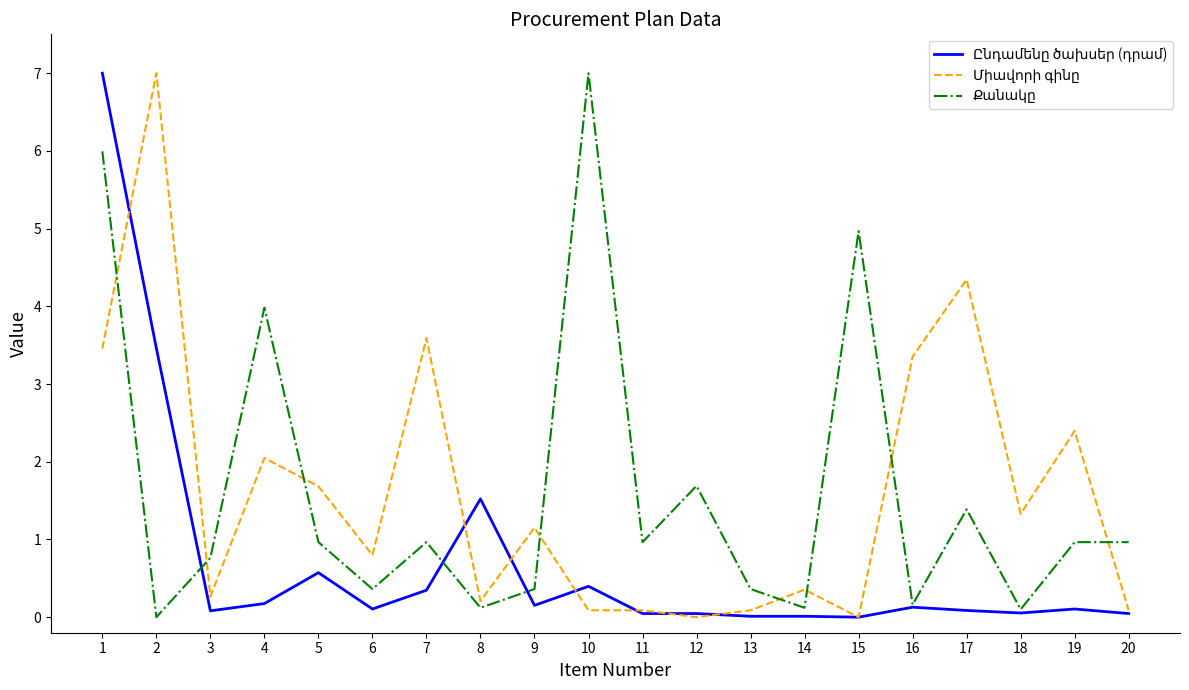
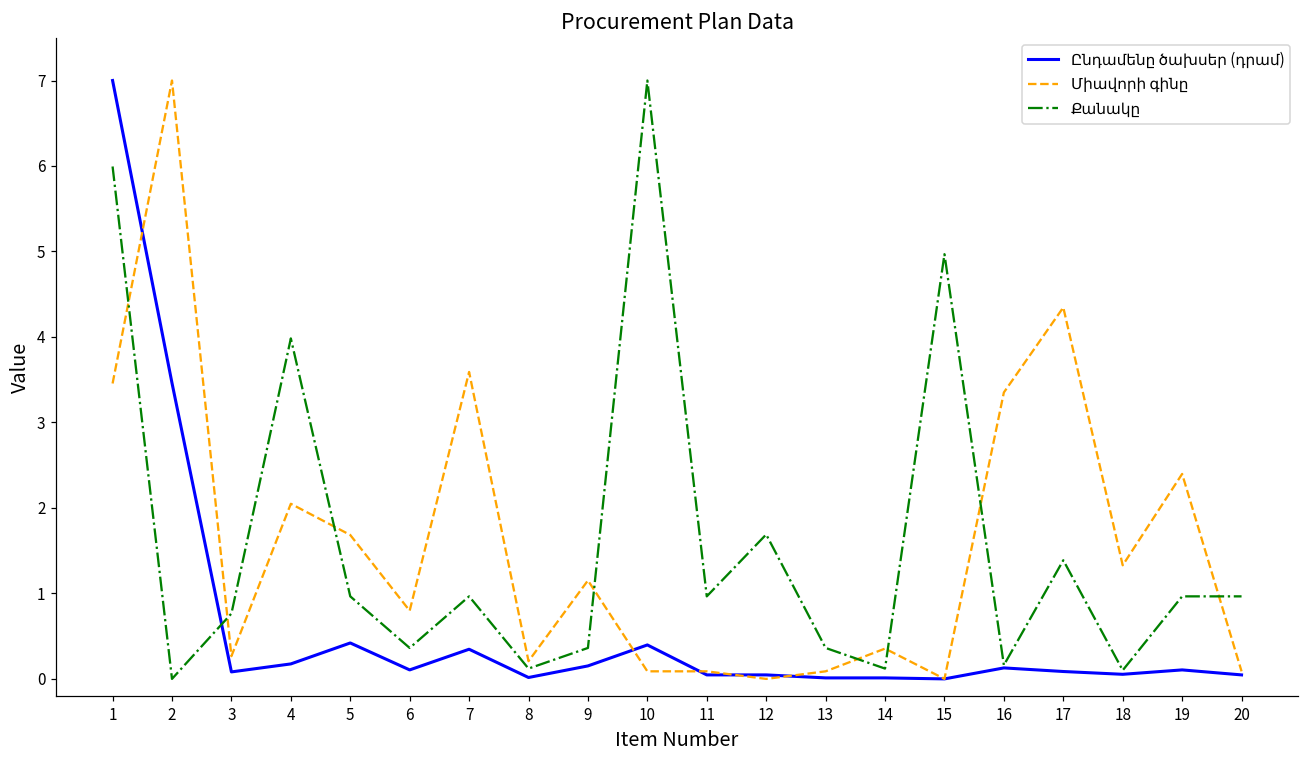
  {
    "Ընդամենը ծախսեր (դրամ)": {
      "1": 7.0,
      "2": 3.5,
      "3": 0.1,
      "4": 0.2,
-     "5": 0.6,
+     "5": 0.4,
      "6": 0.1,
      "7": 0.3,
-     "8": 1.5,
+     "8": 0.0,
      "9": 0.2,
      "10": 0.4,
      "11": 0.0,
      "12": 0.0,
      "13": 0.0,
      "14": 0.0,
      "17": 0.1,
      "18": 0.1,
      "19": 0.1,
      "20": 0.0
    },
    "Միավորի գինը": {
      "1": 3.5,
      "2": 7.0,
      "3": 0.3,
      "4": 2.0,
      "5": 1.7,
      "6": 0.8,
      "7": 3.6,
      "8": 0.2,
      "9": 1.2,
      "10": 0.1,
      "11": 0.1,
      "12": 0.0,
      "13": 0.1,
      "14": 0.4,
      "16": 3.4,
      "17": 4.3,
      "18": 1.3,
      "19": 2.4,
      "20": 0.1
    },
    "Քանակը": {
      "1": 6.0,
      "2": 0.0,
      "3": 0.8,
      "4": 4.0,
      "5": 1.0,
      "6": 0.4,
      "7": 1.0,
      "8": 0.1,
      "9": 0.4,
      "10": 7.0,
      "11": 1.0,
      "12": 1.7,
      "13": 0.4,
      "14": 0.1,
      "15": 5.0,
      "17": 1.4,
      "18": 0.1,
      "19": 1.0,
      "20": 1.0
    }
  }
